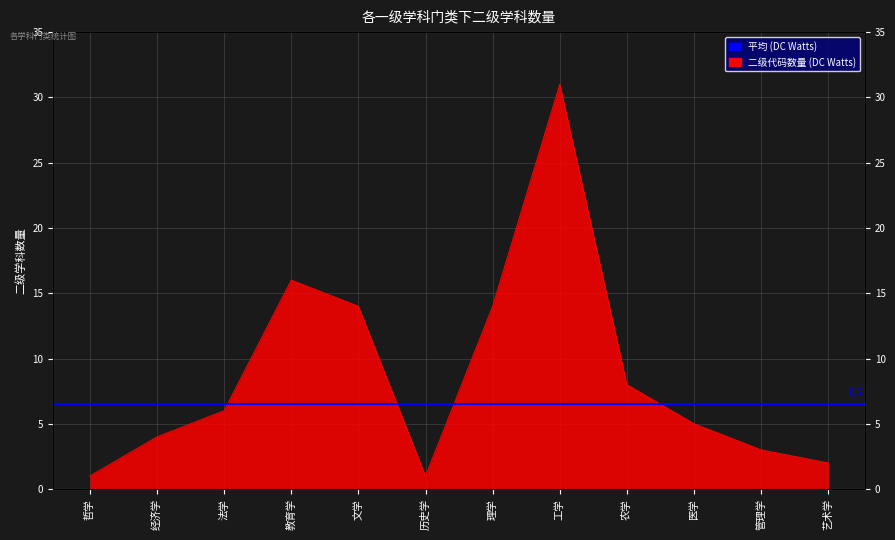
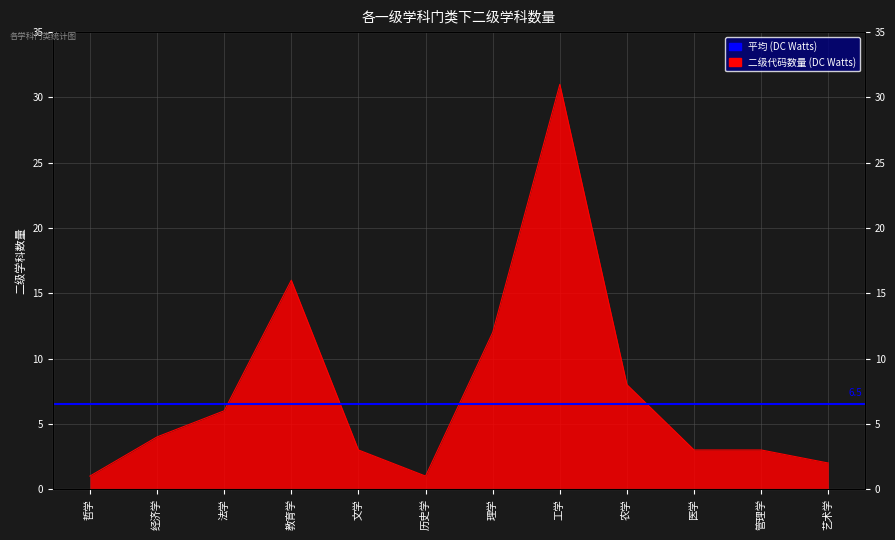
  {
    "哲学": 1,
    "经济学": 4,
    "法学": 6,
    "教育学": 16,
-   "文学": 14,
+   "文学": 3,
    "历史学": 1,
-   "理学": 14,
+   "理学": 12,
    "工学": 31,
    "农学": 8,
-   "医学": 5,
+   "医学": 3,
    "管理学": 3,
    "艺术学": 2
  }
